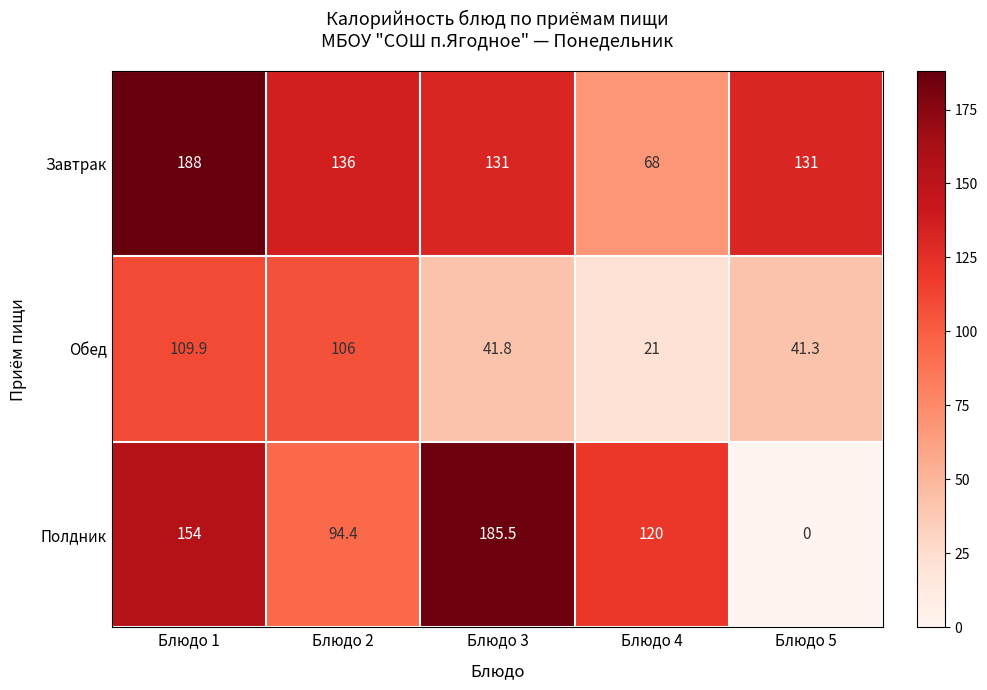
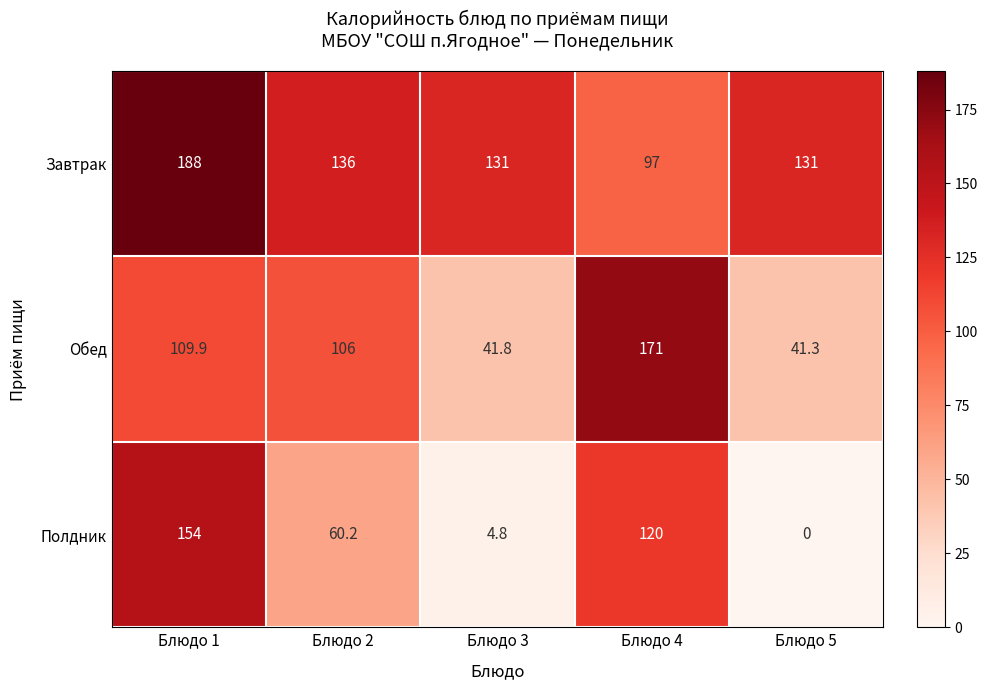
  {
    "Завтрак": {
      "Блюдо 1": 188,
      "Блюдо 2": 136,
      "Блюдо 3": 131,
-     "Блюдо 4": 68,
+     "Блюдо 4": 97,
      "Блюдо 5": 131
    },
    "Обед": {
      "Блюдо 1": 109.9,
      "Блюдо 2": 106,
      "Блюдо 3": 41.8,
-     "Блюдо 4": 21,
+     "Блюдо 4": 171,
      "Блюдо 5": 41.3
    },
    "Полдник": {
      "Блюдо 1": 154,
-     "Блюдо 2": 94.4,
-     "Блюдо 3": 185.5,
+     "Блюдо 2": 60.2,
+     "Блюдо 3": 4.8,
      "Блюдо 4": 120,
      "Блюдо 5": 0
    }
  }
